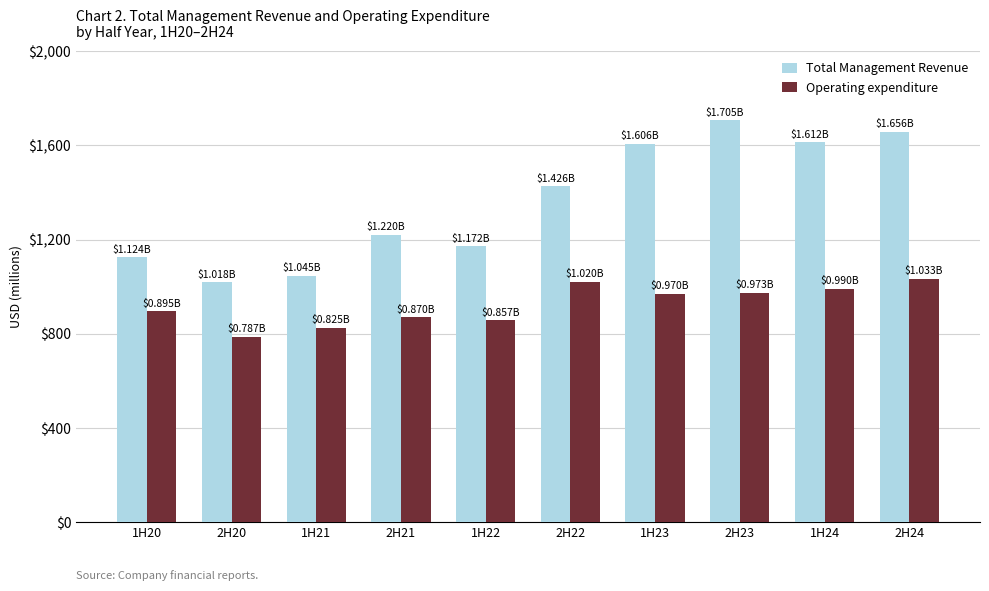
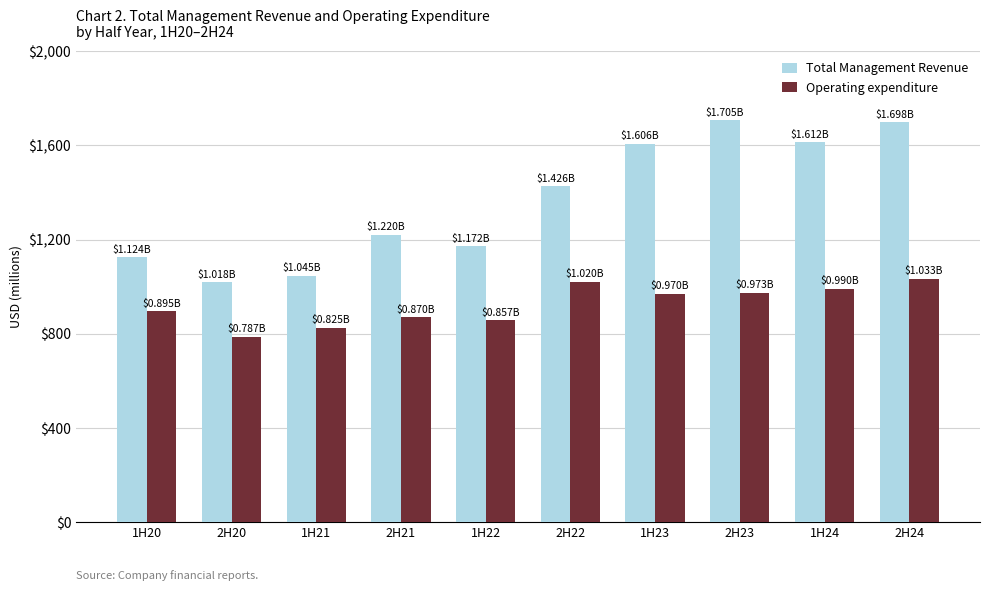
  {
    "Total Management Revenue": {
      "1H20": "$1.124B",
      "2H20": "$1.018B",
      "1H21": "$1.045B",
      "2H21": "$1.220B",
      "1H22": "$1.172B",
      "2H22": "$1.426B",
      "1H23": "$1.606B",
      "2H23": "$1.705B",
      "1H24": "$1.612B",
-     "2H24": "$1.656B"
+     "2H24": "$1.698B"
    },
    "Operating expenditure": {
      "1H20": "$0.895B",
      "2H20": "$0.787B",
      "1H21": "$0.825B",
      "2H21": "$0.870B",
      "1H22": "$0.857B",
      "2H22": "$1.020B",
      "1H23": "$0.970B",
      "2H23": "$0.973B",
      "1H24": "$0.990B",
      "2H24": "$1.033B"
    }
  }
